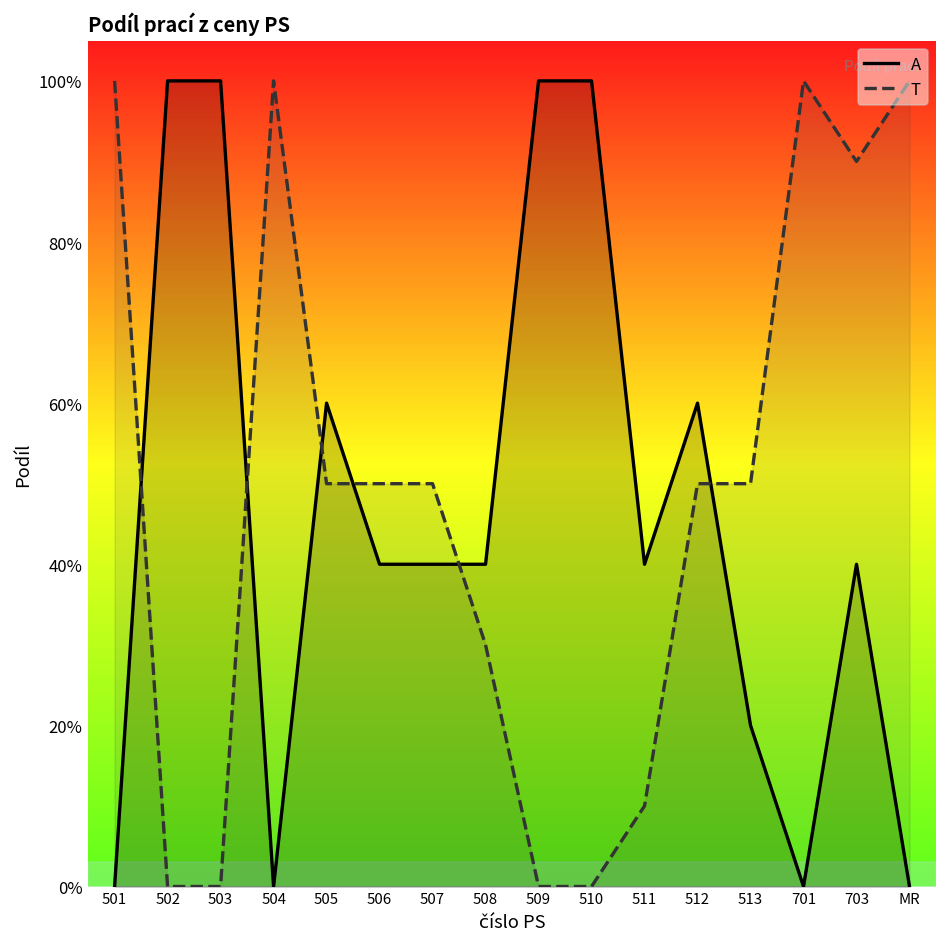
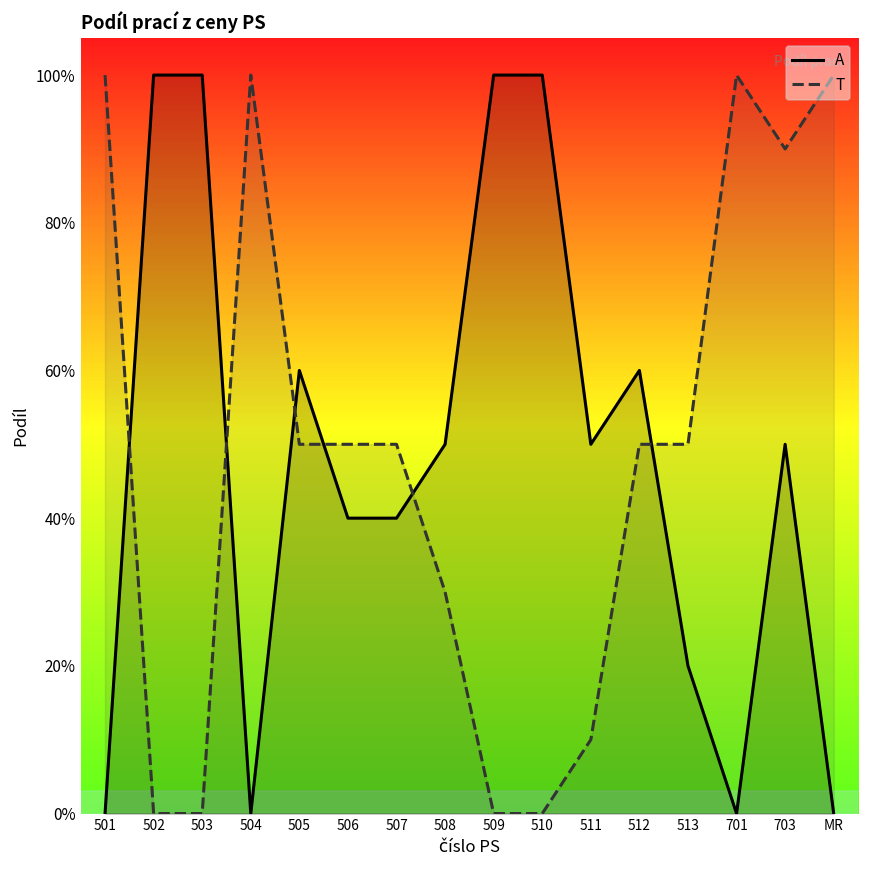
  {
    "A": {
      "502": "100%",
      "503": "100%",
      "505": "60%",
      "506": "40%",
      "507": "40%",
-     "508": "40%",
+     "508": "50%",
      "509": "100%",
      "510": "100%",
-     "511": "40%",
+     "511": "50%",
      "512": "60%",
      "513": "20%",
-     "703": "40%"
+     "703": "50%"
    },
    "T": {
      "501": "100%",
      "504": "100%",
      "505": "50%",
      "506": "50%",
      "507": "50%",
      "508": "30%",
      "511": "10%",
      "512": "50%",
      "513": "50%",
      "701": "100%",
      "703": "90%"
    }
  }
